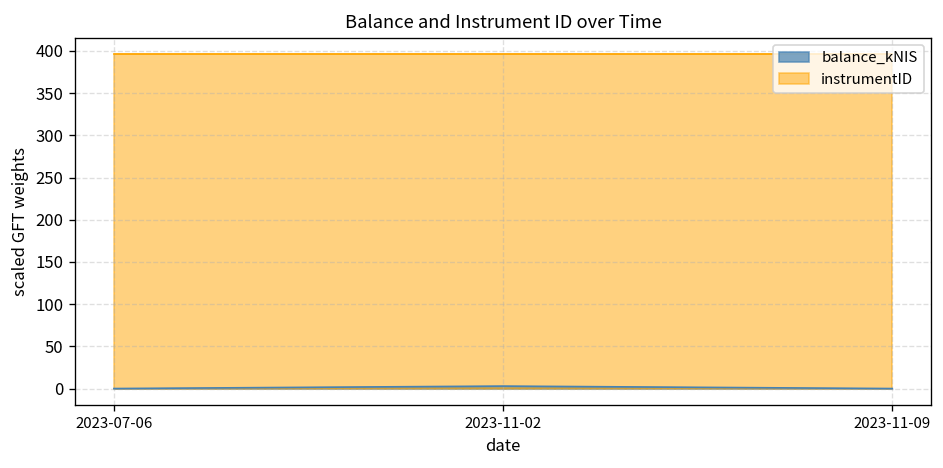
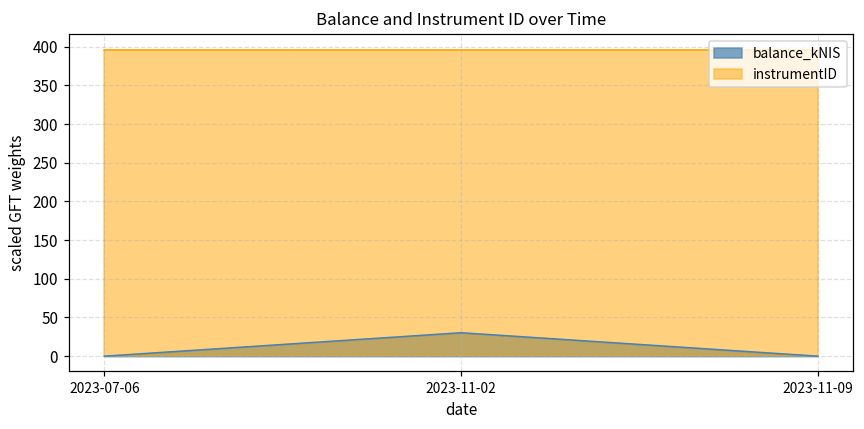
  {
    "balance_kNIS": {
      "2023-07-06": 0,
-     "2023-11-02": 0,
+     "2023-11-02": 30,
      "2023-11-09": 0
    },
    "instrumentID": {
      "2023-07-06": 400,
      "2023-11-02": 400
    }
  }
